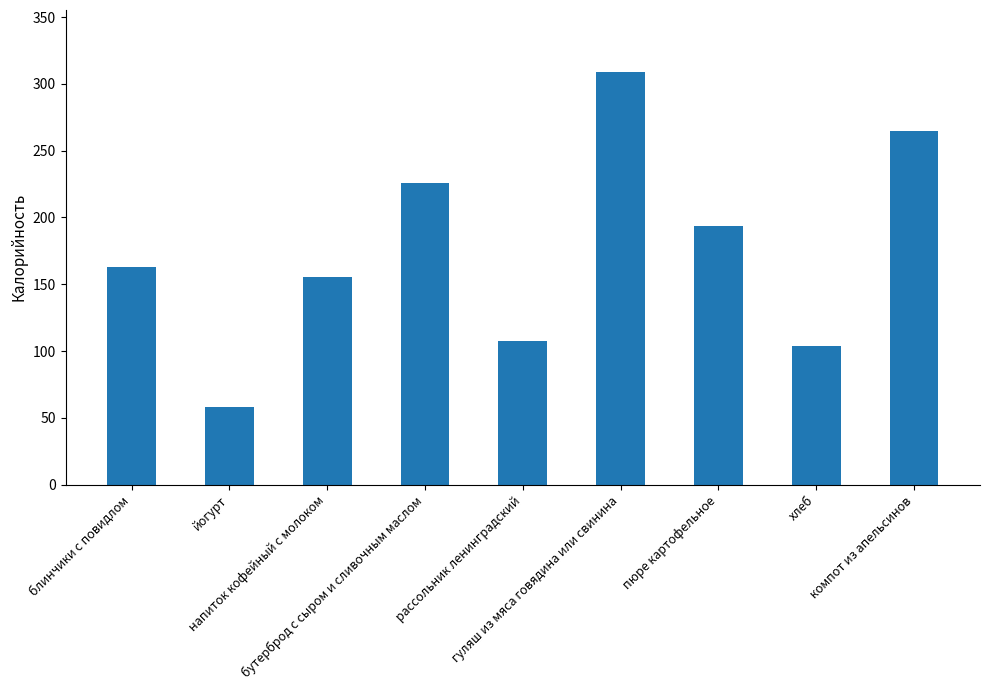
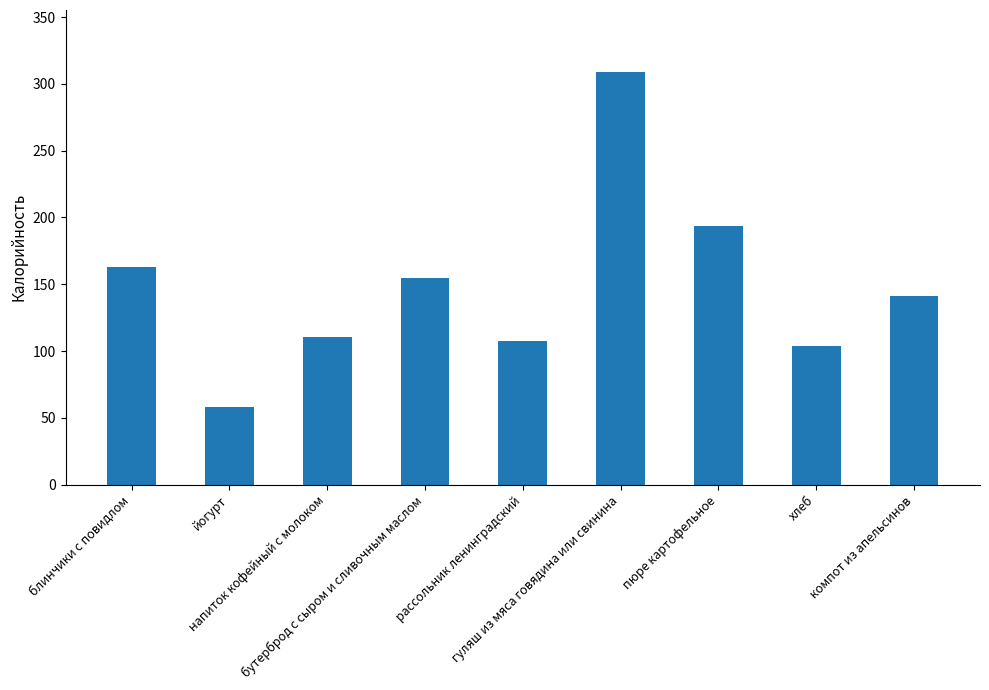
  {
    "блинчики с повидлом": 163,
    "йогурт": 58,
-   "напиток кофейный с молоком": 155,
-   "бутерброд с сыром и сливочным маслом": 226,
+   "напиток кофейный с молоком": 110,
+   "бутерброд с сыром и сливочным маслом": 155,
    "рассольник ленинградский": 107,
    "гуляш из мяса говядина или свинина": 309,
    "пюре картофельное": 193,
    "хлеб": 104,
-   "компот из апельсинов": 265
+   "компот из апельсинов": 141
  }
